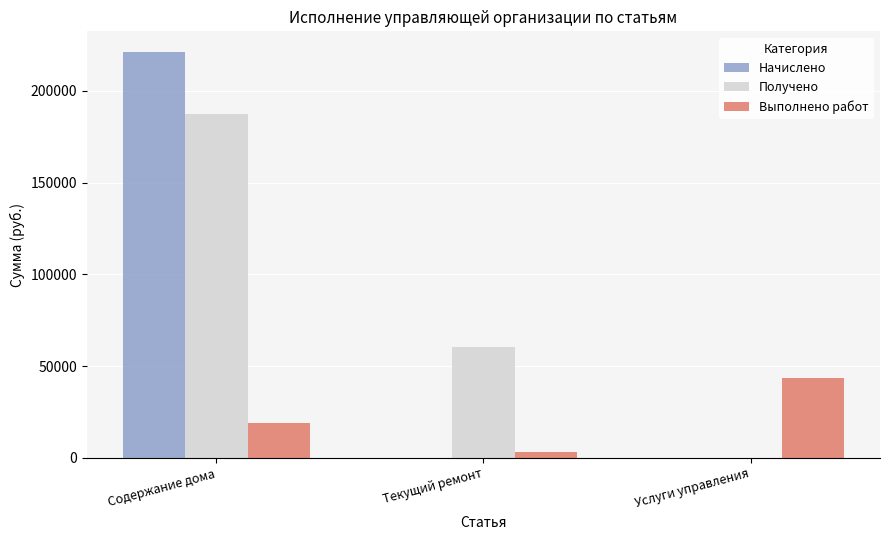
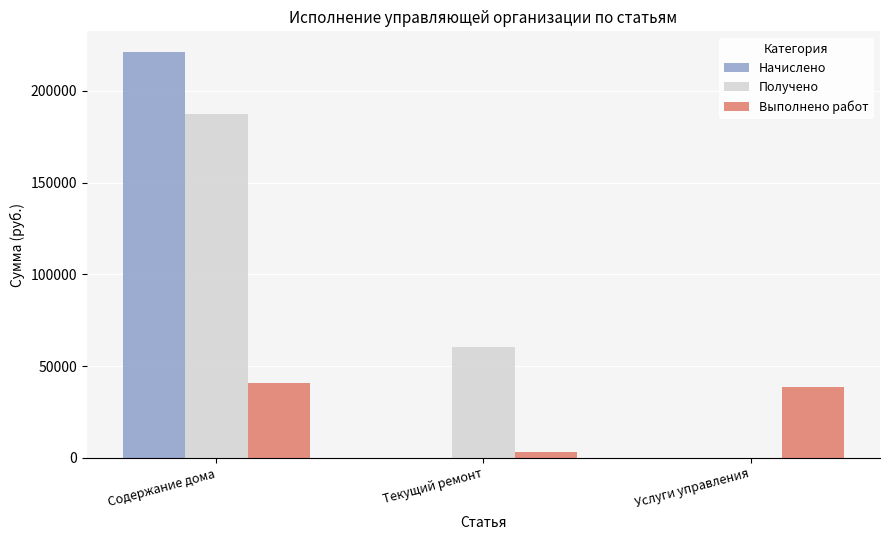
  {
    "Начислено": {
      "Содержание дома": 221000,
      "Текущий ремонт": 0,
      "Услуги управления": 0
    },
    "Получено": {
      "Содержание дома": 187000,
      "Текущий ремонт": 60000,
      "Услуги управления": 0
    },
    "Выполнено работ": {
-     "Содержание дома": 19000,
+     "Содержание дома": 41000,
      "Текущий ремонт": 3000,
-     "Услуги управления": 44000
+     "Услуги управления": 39000
    }
  }
